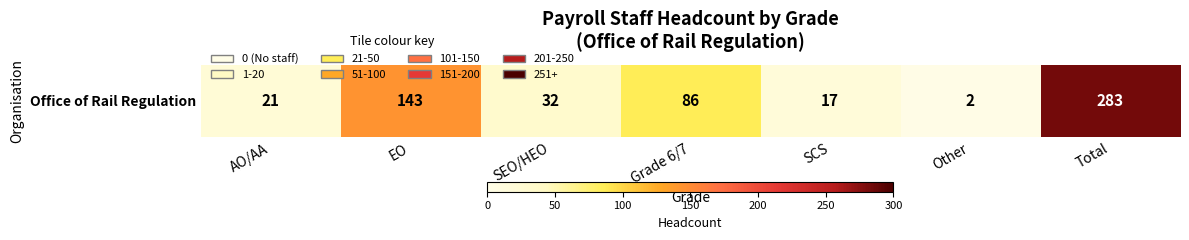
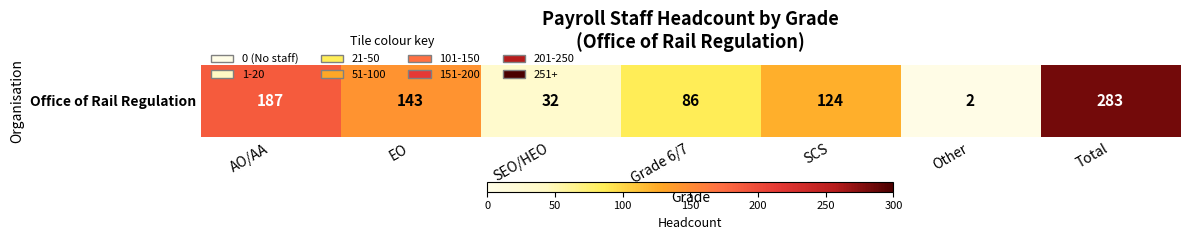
  {
    "Office of Rail Regulation": {
-     "AO/AA": 21,
+     "AO/AA": 187,
      "EO": 143,
      "SEO/HEO": 32,
      "Grade 6/7": 86,
-     "SCS": 17,
+     "SCS": 124,
      "Other": 2,
      "Total": 283
    }
  }
